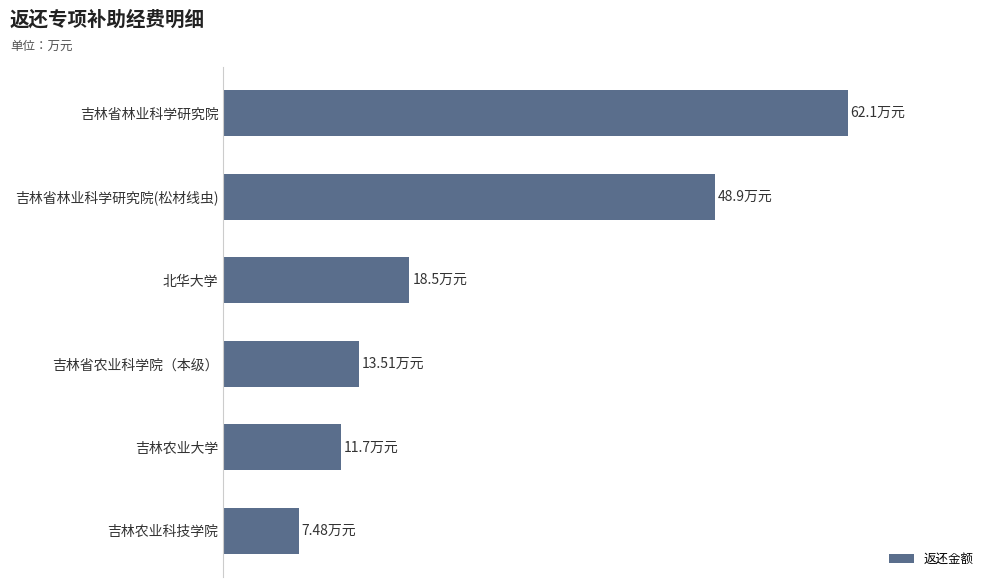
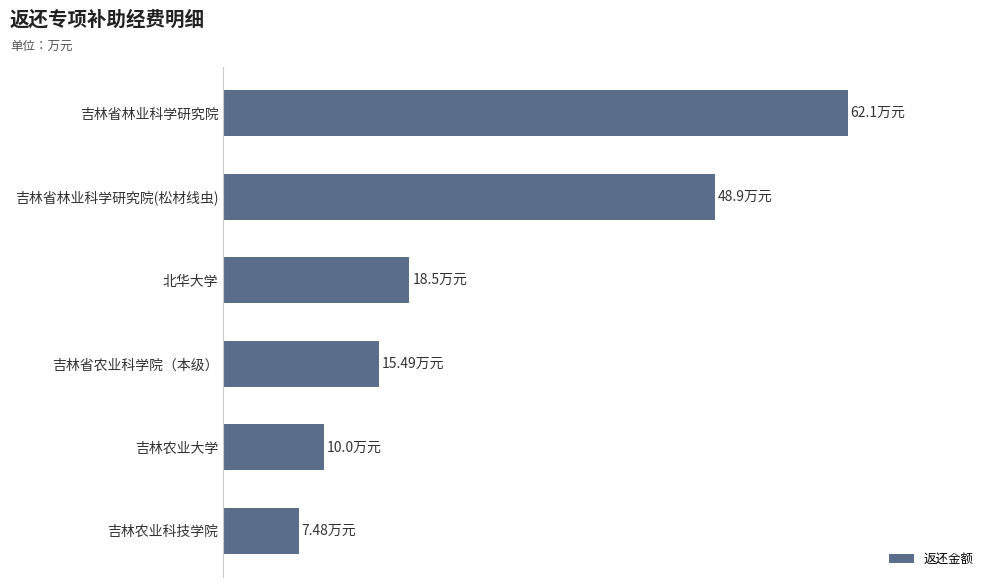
  {
    "吉林省林业科学研究院": 62.1,
    "吉林省林业科学研究院(松材线虫)": 48.9,
    "北华大学": 18.5,
-   "吉林省农业科学院（本级）": 13.51,
-   "吉林农业大学": 11.7,
+   "吉林省农业科学院（本级）": 15.49,
+   "吉林农业大学": 10.0,
    "吉林农业科技学院": 7.48
  }
